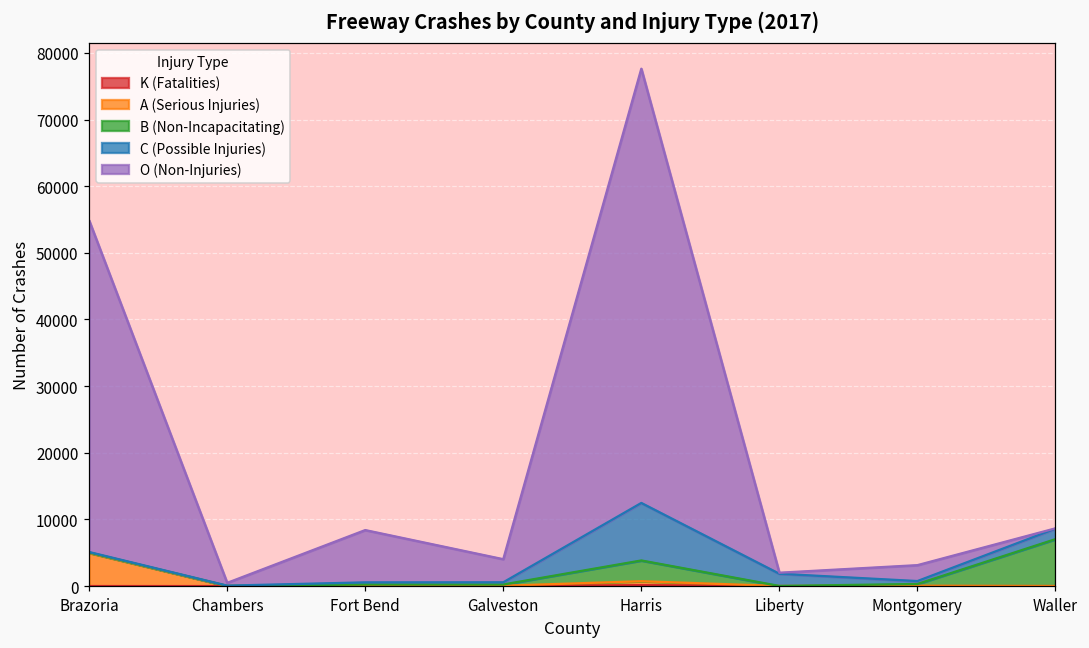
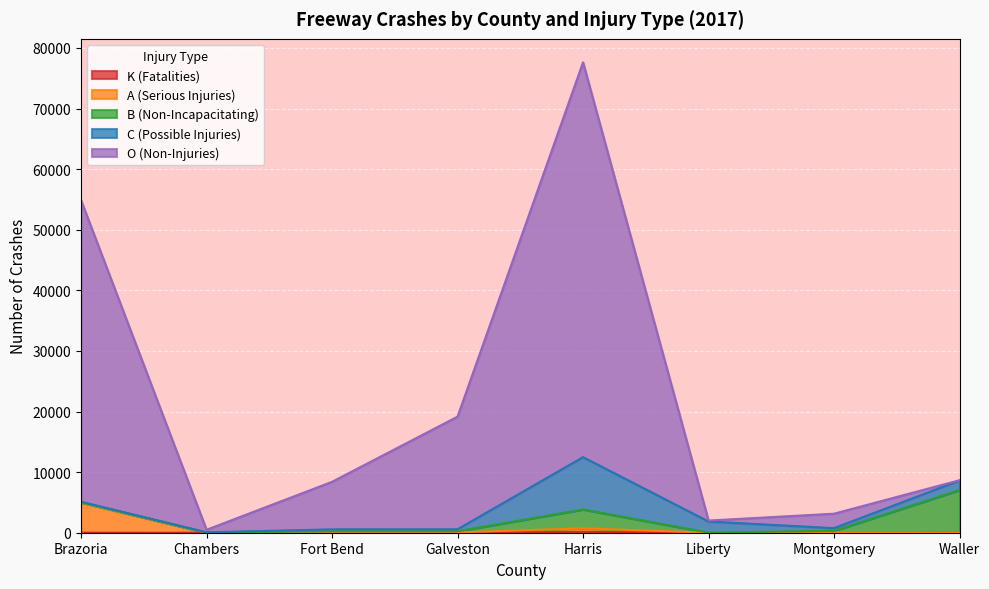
  {
    "K (Fatalities)": {
      "Brazoria": 0,
      "Harris": 0
    },
    "A (Serious Injuries)": {
      "Harris": 1000
    },
    "B (Non-Incapacitating)": {
      "Harris": 3000,
      "Waller": 7000
    },
    "C (Possible Injuries)": {
      "Harris": 9000,
      "Montgomery": 0
    },
    "O (Non-Injuries)": {
      "Brazoria": 50000,
      "Fort Bend": 8000,
-     "Galveston": 3000,
+     "Galveston": 19000,
      "Harris": 65000,
      "Montgomery": 2000
    }
  }
